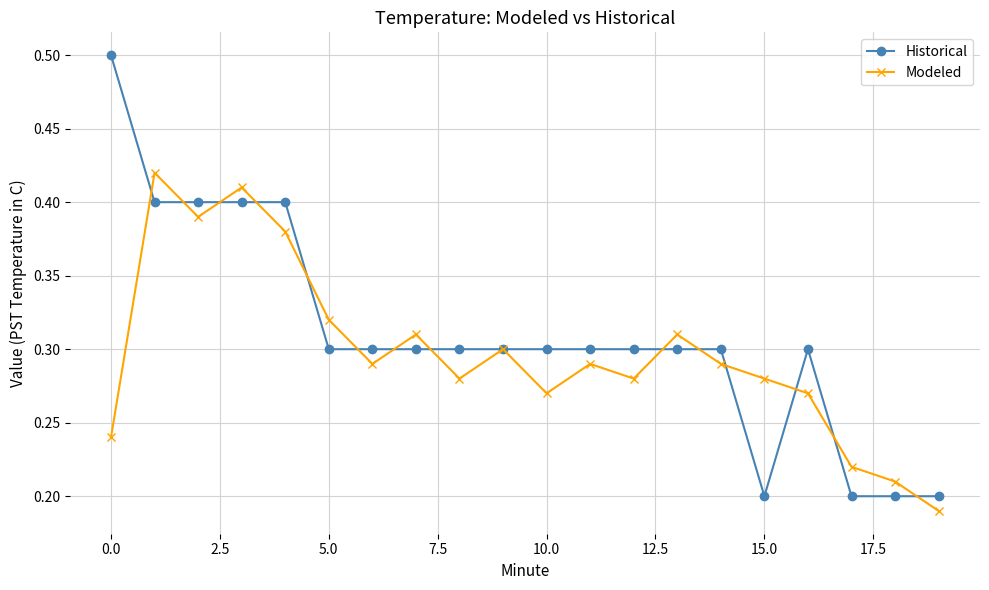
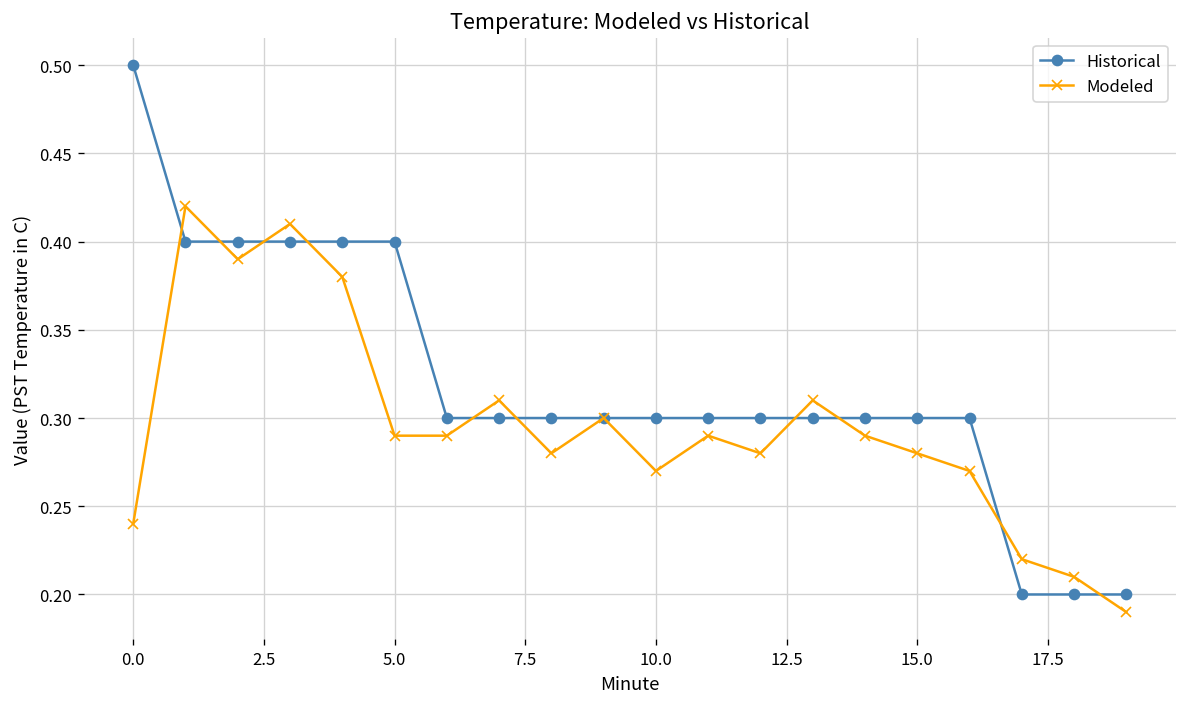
  {
    "Historical": {
      "0.0": 0.5,
-     "5.0": 0.3,
+     "5.0": 0.4,
      "10.0": 0.3,
-     "15.0": 0.2
+     "15.0": 0.3
    },
    "Modeled": {
      "0.0": 0.24,
-     "5.0": 0.32,
+     "5.0": 0.29,
      "10.0": 0.27,
      "15.0": 0.28
    }
  }
